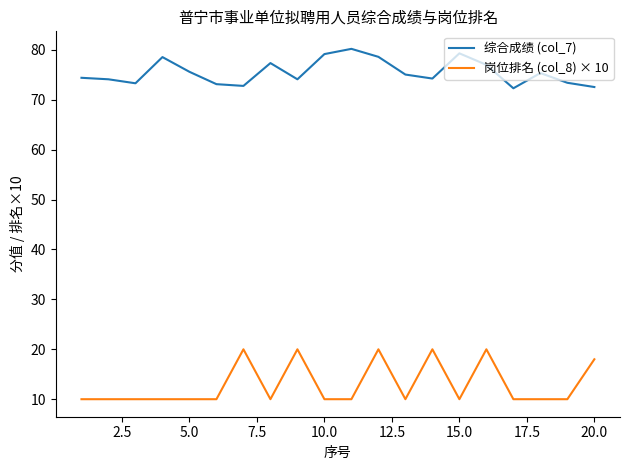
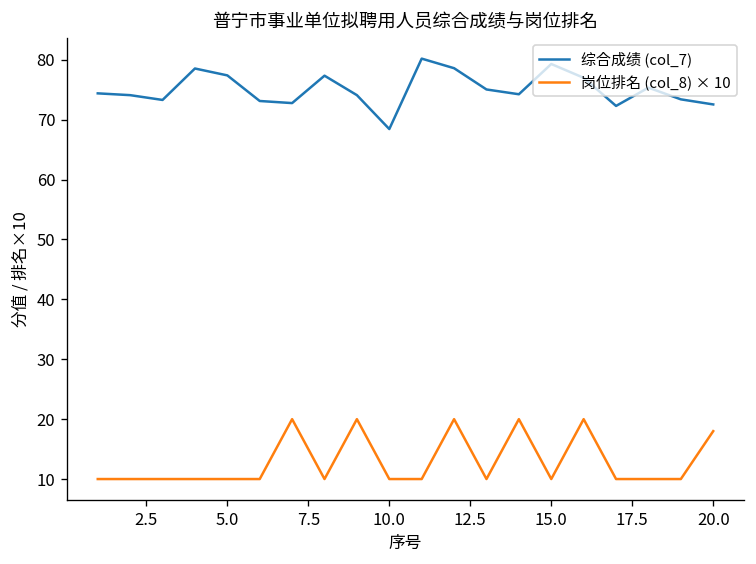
  {
    "综合成绩 (col_7)": {
-     "5.0": 76,
-     "10.0": 79,
+     "5.0": 77,
+     "10.0": 68,
      "20.0": 73
    },
    "岗位排名 (col_8) × 10": {
      "5.0": 10,
      "10.0": 10,
      "15.0": 10,
      "20.0": 18
    }
  }
